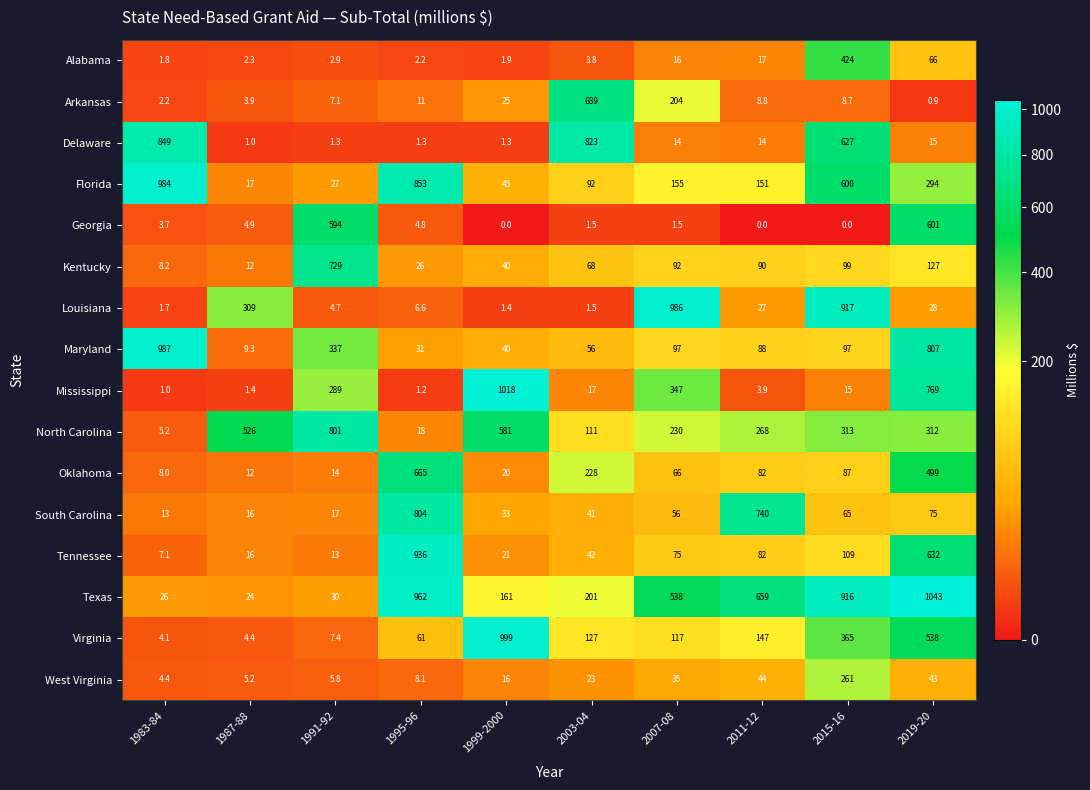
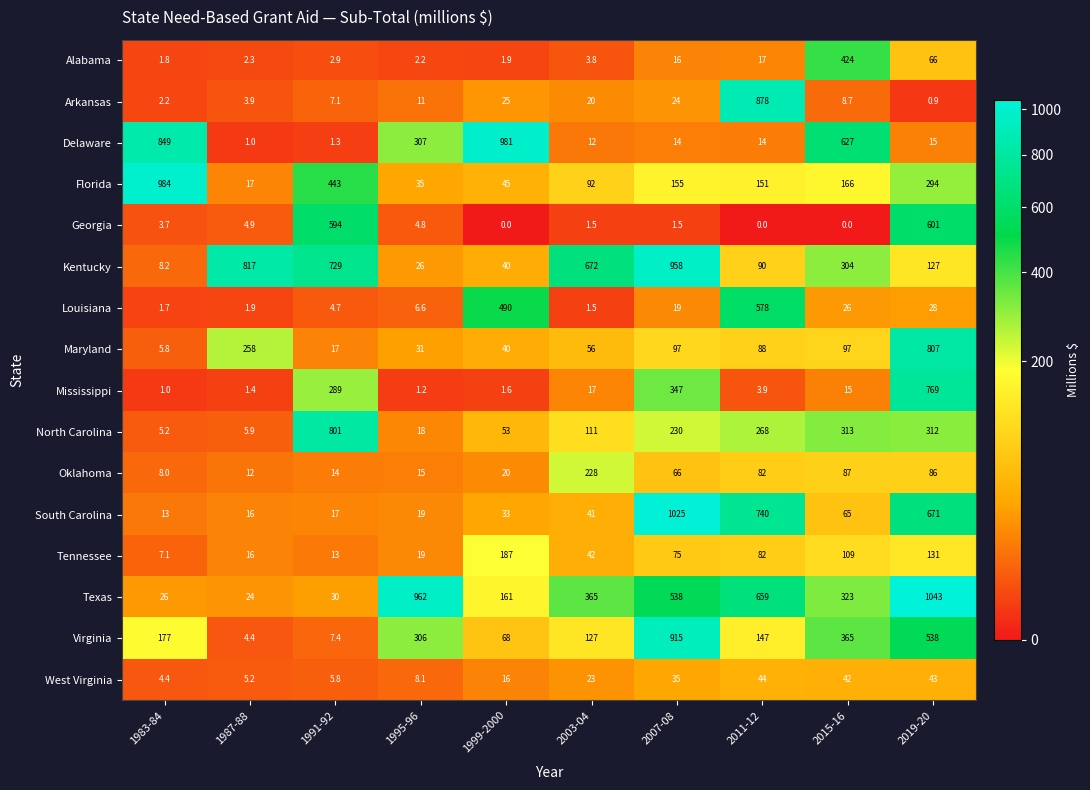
  {
    "Alabama": {
      "1983-84": 1.8,
      "1987-88": 2.3,
      "1991-92": 2.9,
      "1995-96": 2.2,
      "1999-2000": 1.9,
      "2003-04": 3.8,
      "2007-08": 16,
      "2011-12": 17,
      "2015-16": 424,
      "2019-20": 66
    },
    "Arkansas": {
      "1983-84": 2.2,
      "1987-88": 3.9,
      "1991-92": 7.1,
      "1995-96": 11,
      "1999-2000": 25,
-     "2003-04": 689,
-     "2007-08": 204,
-     "2011-12": 8.8,
+     "2003-04": 20,
+     "2007-08": 24,
+     "2011-12": 878,
      "2015-16": 8.7,
      "2019-20": 0.9
    },
    "Delaware": {
      "1983-84": 849,
      "1987-88": 1.0,
      "1991-92": 1.3,
-     "1995-96": 1.3,
-     "1999-2000": 1.3,
-     "2003-04": 823,
+     "1995-96": 307,
+     "1999-2000": 981,
+     "2003-04": 12,
      "2007-08": 14,
      "2011-12": 14,
      "2015-16": 627,
      "2019-20": 15
    },
    "Florida": {
      "1983-84": 984,
      "1987-88": 17,
-     "1991-92": 27,
-     "1995-96": 853,
+     "1991-92": 443,
+     "1995-96": 35,
      "1999-2000": 45,
      "2003-04": 92,
      "2007-08": 155,
      "2011-12": 151,
-     "2015-16": 600,
+     "2015-16": 166,
      "2019-20": 294
    },
    "Georgia": {
      "1983-84": 3.7,
      "1987-88": 4.9,
      "1991-92": 594,
      "1995-96": 4.8,
      "1999-2000": 0.0,
      "2003-04": 1.5,
      "2007-08": 1.5,
      "2011-12": 0.0,
      "2015-16": 0.0,
      "2019-20": 601
    },
    "Kentucky": {
      "1983-84": 8.2,
-     "1987-88": 12,
+     "1987-88": 817,
      "1991-92": 729,
      "1995-96": 26,
      "1999-2000": 40,
-     "2003-04": 68,
-     "2007-08": 92,
+     "2003-04": 672,
+     "2007-08": 958,
      "2011-12": 90,
-     "2015-16": 99,
+     "2015-16": 304,
      "2019-20": 127
    },
    "Louisiana": {
      "1983-84": 1.7,
-     "1987-88": 309,
+     "1987-88": 1.9,
      "1991-92": 4.7,
      "1995-96": 6.6,
-     "1999-2000": 1.4,
+     "1999-2000": 490,
      "2003-04": 1.5,
-     "2007-08": 986,
-     "2011-12": 27,
-     "2015-16": 917,
+     "2007-08": 19,
+     "2011-12": 578,
+     "2015-16": 26,
      "2019-20": 28
    },
    "Maryland": {
-     "1983-84": 987,
-     "1987-88": 9.3,
-     "1991-92": 337,
+     "1983-84": 5.8,
+     "1987-88": 258,
+     "1991-92": 17,
      "1995-96": 31,
      "1999-2000": 40,
      "2003-04": 56,
      "2007-08": 97,
      "2011-12": 88,
      "2015-16": 97,
      "2019-20": 807
    },
    "Mississippi": {
      "1983-84": 1.0,
      "1987-88": 1.4,
      "1991-92": 289,
      "1995-96": 1.2,
-     "1999-2000": 1018,
+     "1999-2000": 1.6,
      "2003-04": 17,
      "2007-08": 347,
      "2011-12": 3.9,
      "2015-16": 15,
      "2019-20": 769
    },
    "North Carolina": {
      "1983-84": 5.2,
-     "1987-88": 526,
+     "1987-88": 5.9,
      "1991-92": 801,
      "1995-96": 18,
-     "1999-2000": 581,
+     "1999-2000": 53,
      "2003-04": 111,
      "2007-08": 230,
      "2011-12": 268,
      "2015-16": 313,
      "2019-20": 312
    },
    "Oklahoma": {
      "1983-84": 8.0,
      "1987-88": 12,
      "1991-92": 14,
-     "1995-96": 665,
+     "1995-96": 15,
      "1999-2000": 20,
      "2003-04": 228,
      "2007-08": 66,
      "2011-12": 82,
      "2015-16": 87,
-     "2019-20": 499
+     "2019-20": 86
    },
    "South Carolina": {
      "1983-84": 13,
      "1987-88": 16,
      "1991-92": 17,
-     "1995-96": 804,
+     "1995-96": 19,
      "1999-2000": 33,
      "2003-04": 41,
-     "2007-08": 56,
+     "2007-08": 1025,
      "2011-12": 740,
      "2015-16": 65,
-     "2019-20": 75
+     "2019-20": 671
    },
    "Tennessee": {
      "1983-84": 7.1,
      "1987-88": 16,
      "1991-92": 13,
-     "1995-96": 936,
-     "1999-2000": 21,
+     "1995-96": 19,
+     "1999-2000": 187,
      "2003-04": 42,
      "2007-08": 75,
      "2011-12": 82,
      "2015-16": 109,
-     "2019-20": 632
+     "2019-20": 131
    },
    "Texas": {
      "1983-84": 26,
      "1987-88": 24,
      "1991-92": 30,
      "1995-96": 962,
      "1999-2000": 161,
-     "2003-04": 201,
+     "2003-04": 365,
      "2007-08": 538,
      "2011-12": 659,
-     "2015-16": 916,
+     "2015-16": 323,
      "2019-20": 1043
    },
    "Virginia": {
-     "1983-84": 4.1,
+     "1983-84": 177,
      "1987-88": 4.4,
      "1991-92": 7.4,
-     "1995-96": 61,
-     "1999-2000": 999,
+     "1995-96": 306,
+     "1999-2000": 68,
      "2003-04": 127,
-     "2007-08": 117,
+     "2007-08": 915,
      "2011-12": 147,
      "2015-16": 365,
      "2019-20": 538
    },
    "West Virginia": {
      "1983-84": 4.4,
      "1987-88": 5.2,
      "1991-92": 5.8,
      "1995-96": 8.1,
      "1999-2000": 16,
      "2003-04": 23,
      "2007-08": 35,
      "2011-12": 44,
-     "2015-16": 261,
+     "2015-16": 42,
      "2019-20": 43
    }
  }
